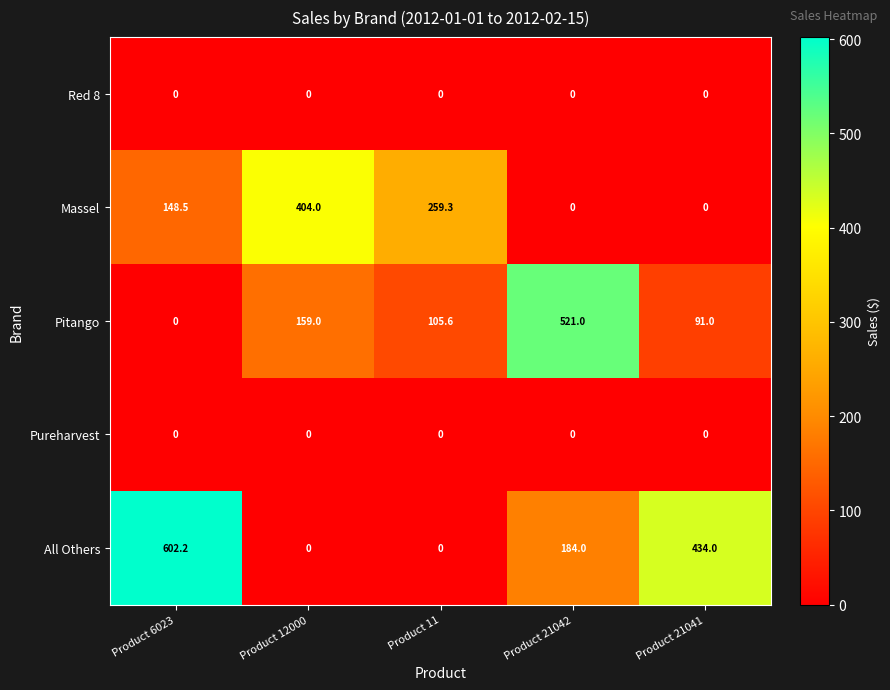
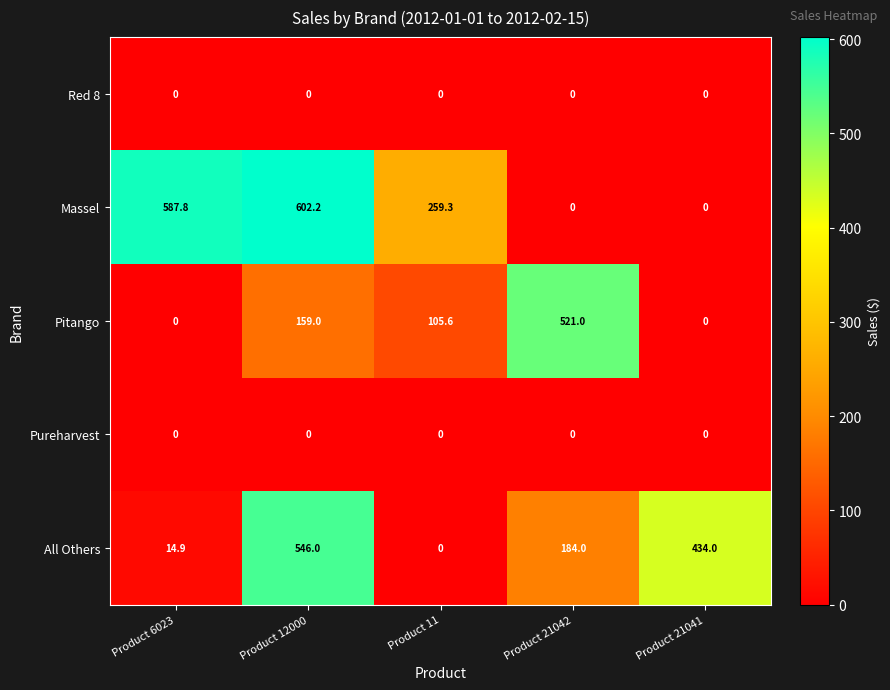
  {
    "Red 8": {
      "Product 6023": 0,
      "Product 12000": 0,
      "Product 11": 0,
      "Product 21042": 0,
      "Product 21041": 0
    },
    "Massel": {
-     "Product 6023": 148.5,
-     "Product 12000": 404.0,
+     "Product 6023": 587.8,
+     "Product 12000": 602.2,
      "Product 11": 259.3,
      "Product 21042": 0,
      "Product 21041": 0
    },
    "Pitango": {
      "Product 6023": 0,
      "Product 12000": 159.0,
      "Product 11": 105.6,
      "Product 21042": 521.0,
-     "Product 21041": 91.0
+     "Product 21041": 0
    },
    "Pureharvest": {
      "Product 6023": 0,
      "Product 12000": 0,
      "Product 11": 0,
      "Product 21042": 0,
      "Product 21041": 0
    },
    "All Others": {
-     "Product 6023": 602.2,
-     "Product 12000": 0,
+     "Product 6023": 14.9,
+     "Product 12000": 546.0,
      "Product 11": 0,
      "Product 21042": 184.0,
      "Product 21041": 434.0
    }
  }
